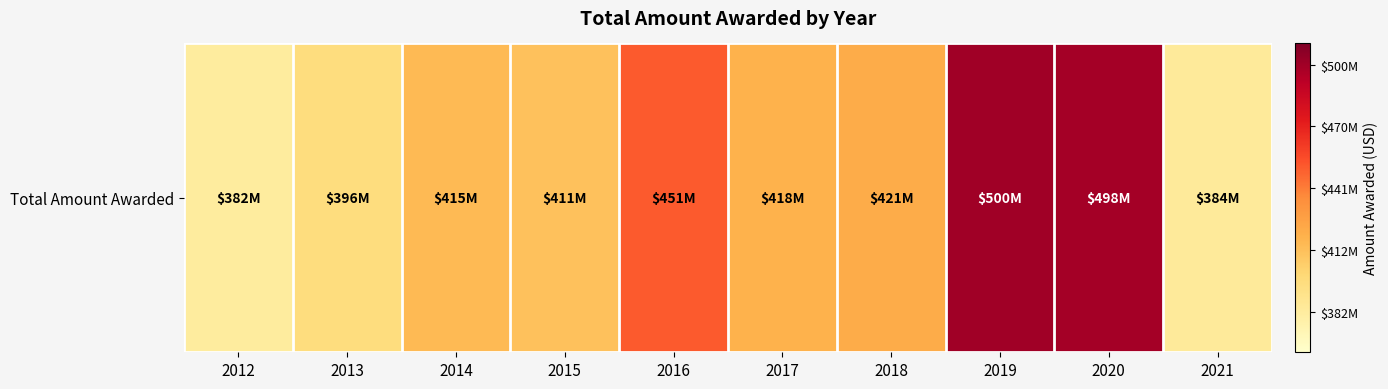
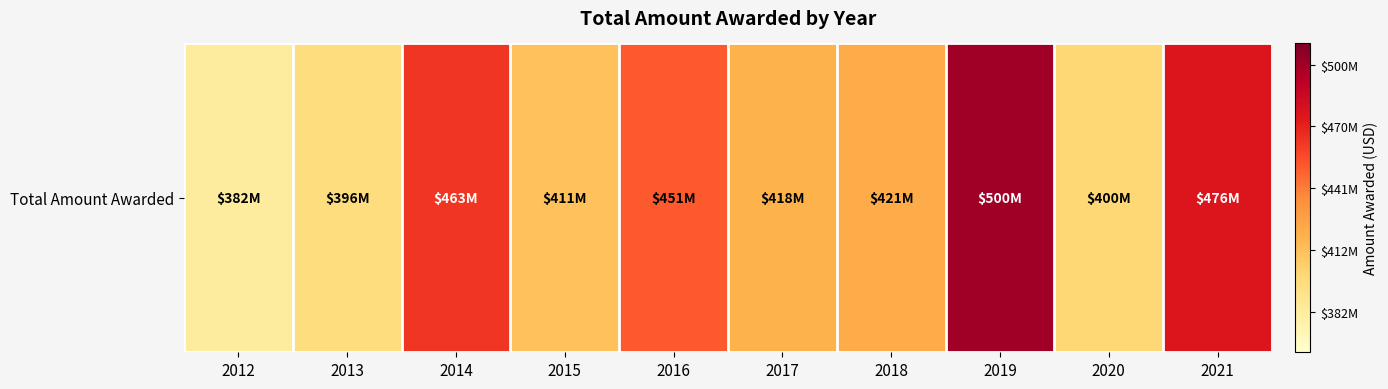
  {
    "Total Amount Awarded": {
      "2012": "$382M",
      "2013": "$396M",
-     "2014": "$415M",
+     "2014": "$463M",
      "2015": "$411M",
      "2016": "$451M",
      "2017": "$418M",
      "2018": "$421M",
      "2019": "$500M",
-     "2020": "$498M",
-     "2021": "$384M"
+     "2020": "$400M",
+     "2021": "$476M"
    }
  }
